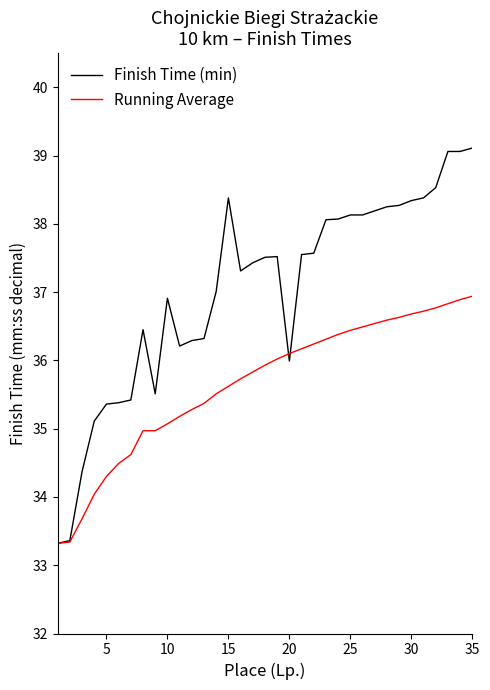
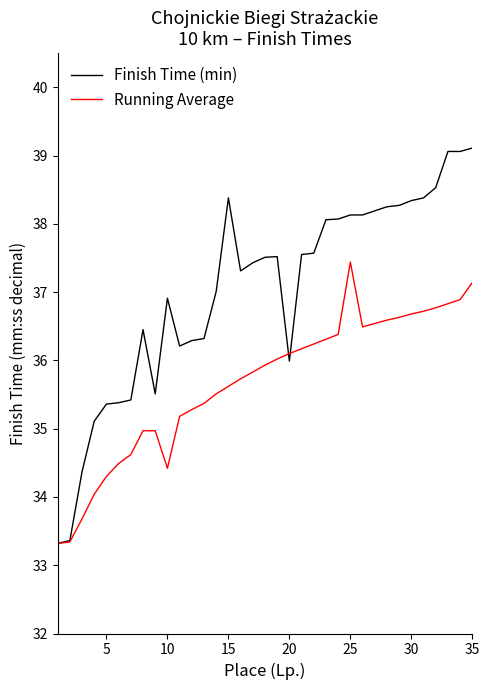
  {
    "Finish Time (min)": {
      "5": 35.4,
      "10": 36.9,
      "15": 38.4,
      "20": 36.0,
      "25": 38.1,
      "30": 38.3,
      "35": 39.1
    },
    "Running Average": {
      "5": 34.3,
-     "10": 35.1,
+     "10": 34.4,
      "15": 35.6,
      "20": 36.1,
-     "25": 36.4,
+     "25": 37.4,
      "30": 36.7,
-     "35": 36.9
+     "35": 37.1
    }
  }
